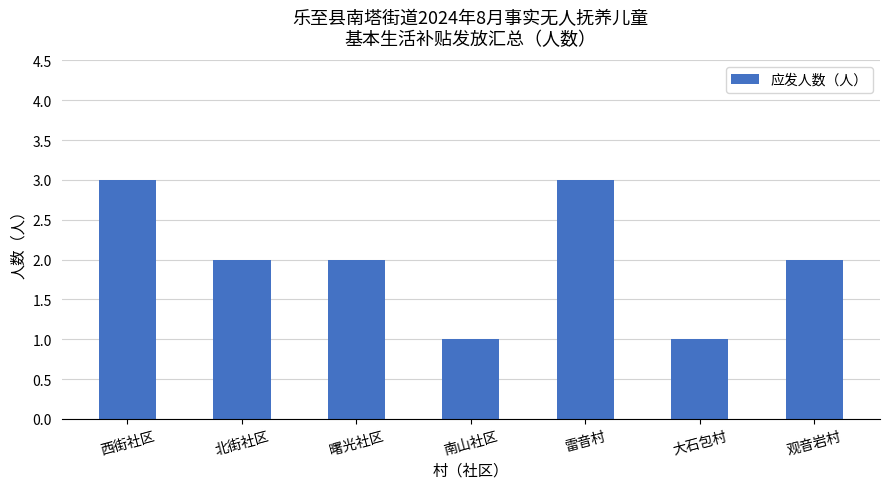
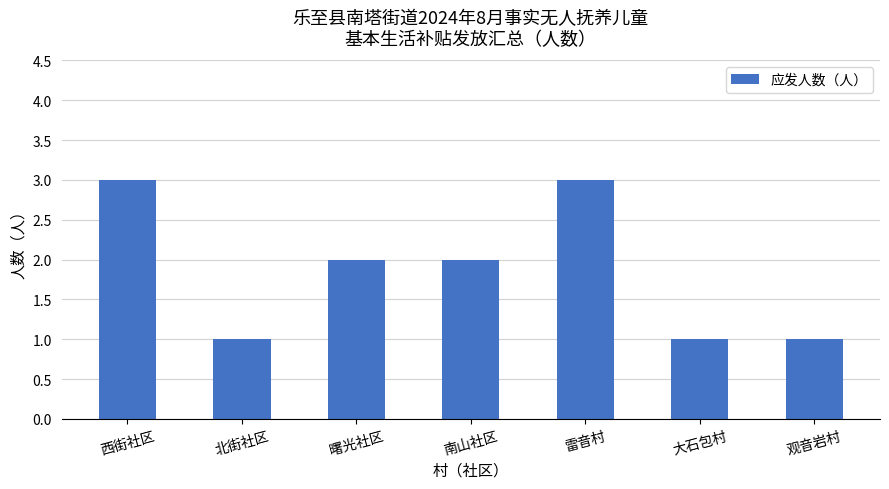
  {
    "西街社区": 3,
-   "北街社区": 2,
+   "北街社区": 1,
    "曙光社区": 2,
-   "南山社区": 1,
+   "南山社区": 2,
    "雷音村": 3,
    "大石包村": 1,
-   "观音岩村": 2
+   "观音岩村": 1
  }
